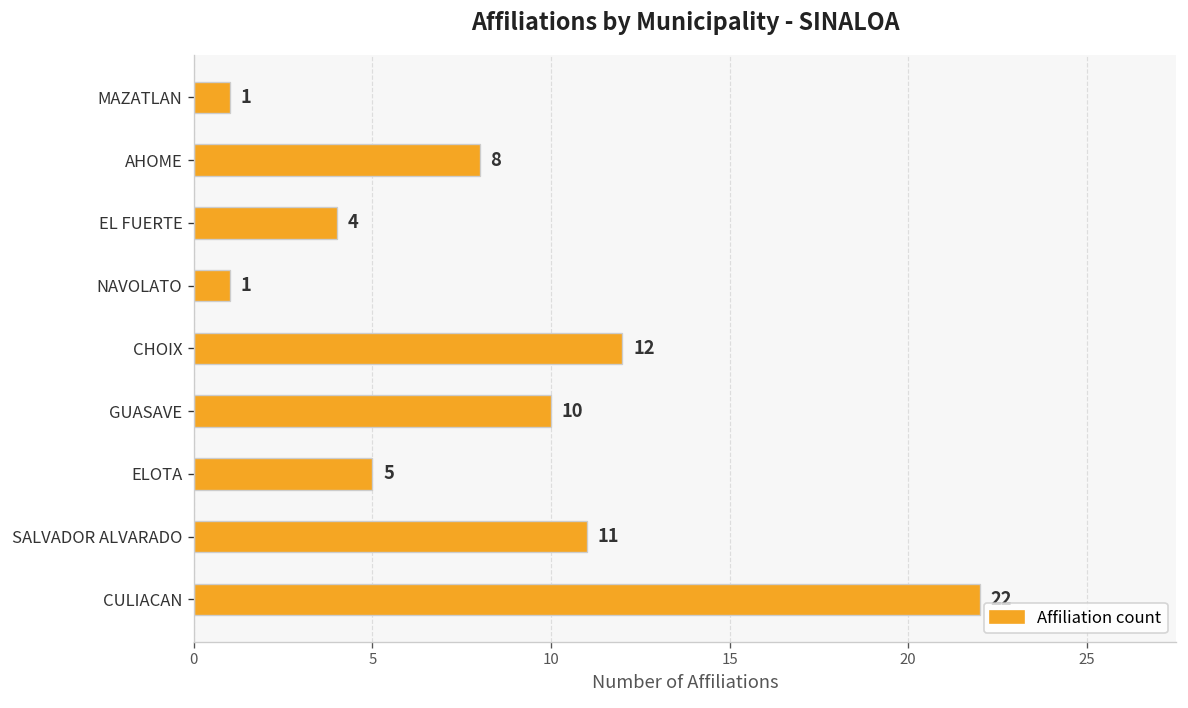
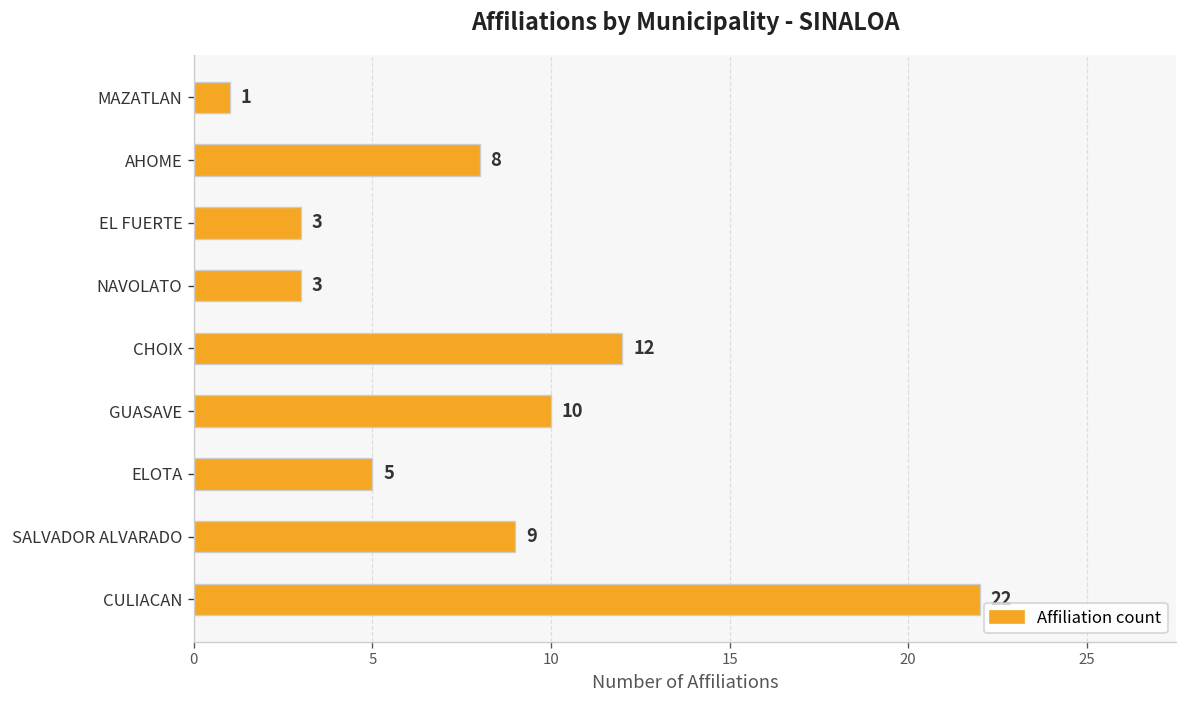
  {
    "MAZATLAN": 1,
    "AHOME": 8,
-   "EL FUERTE": 4,
-   "NAVOLATO": 1,
+   "EL FUERTE": 3,
+   "NAVOLATO": 3,
    "CHOIX": 12,
    "GUASAVE": 10,
    "ELOTA": 5,
-   "SALVADOR ALVARADO": 11
+   "SALVADOR ALVARADO": 9
  }
